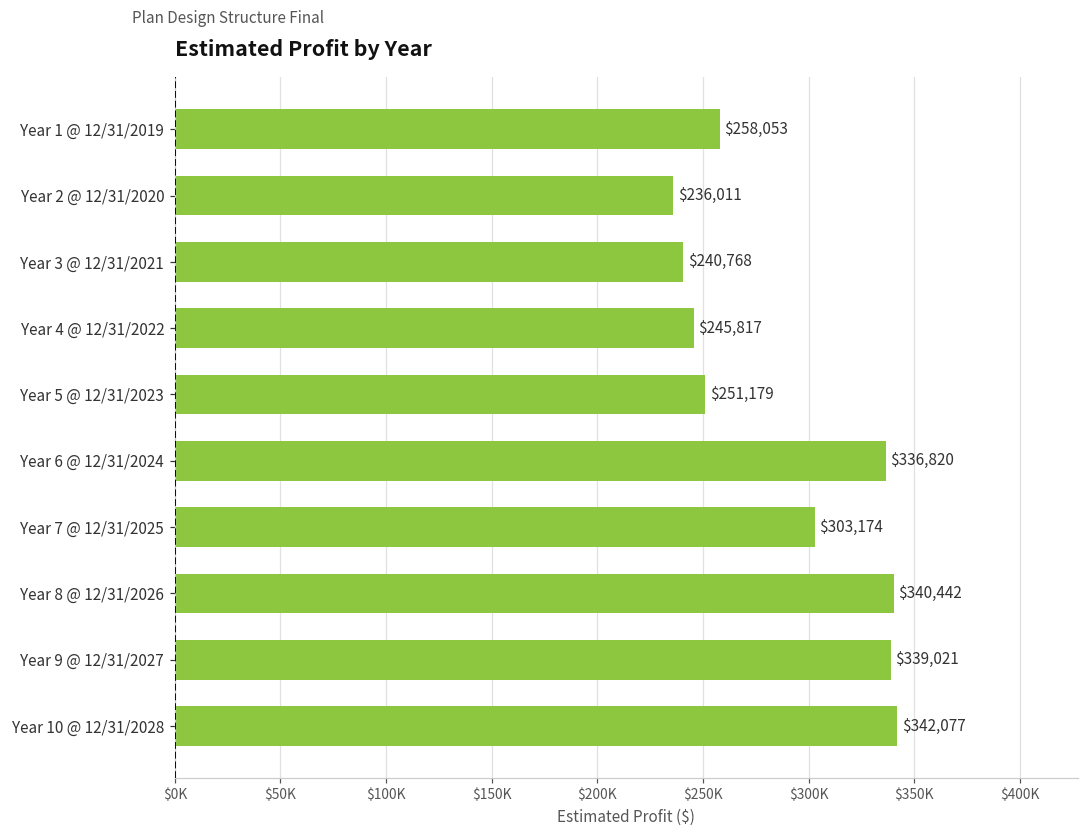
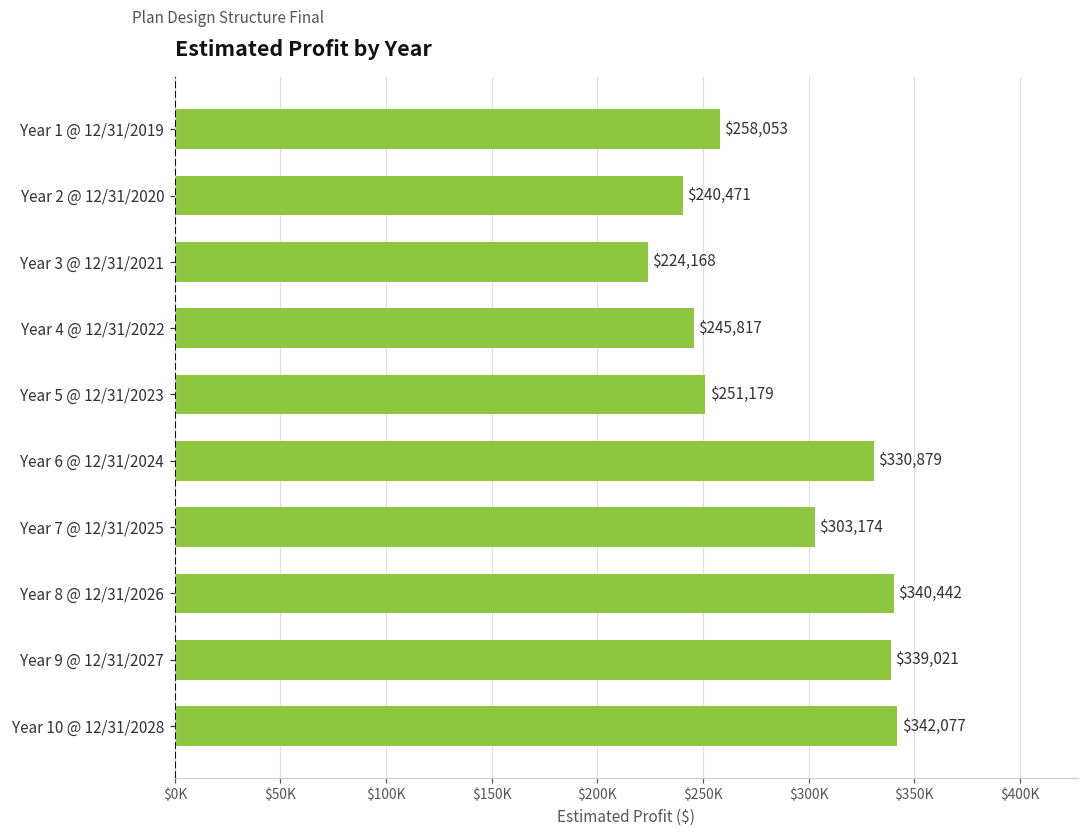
  {
    "Year 1 @ 12/31/2019": "$258,053",
-   "Year 2 @ 12/31/2020": "$236,011",
-   "Year 3 @ 12/31/2021": "$240,768",
+   "Year 2 @ 12/31/2020": "$240,471",
+   "Year 3 @ 12/31/2021": "$224,168",
    "Year 4 @ 12/31/2022": "$245,817",
    "Year 5 @ 12/31/2023": "$251,179",
-   "Year 6 @ 12/31/2024": "$336,820",
+   "Year 6 @ 12/31/2024": "$330,879",
    "Year 7 @ 12/31/2025": "$303,174",
    "Year 8 @ 12/31/2026": "$340,442",
    "Year 9 @ 12/31/2027": "$339,021",
    "Year 10 @ 12/31/2028": "$342,077"
  }
